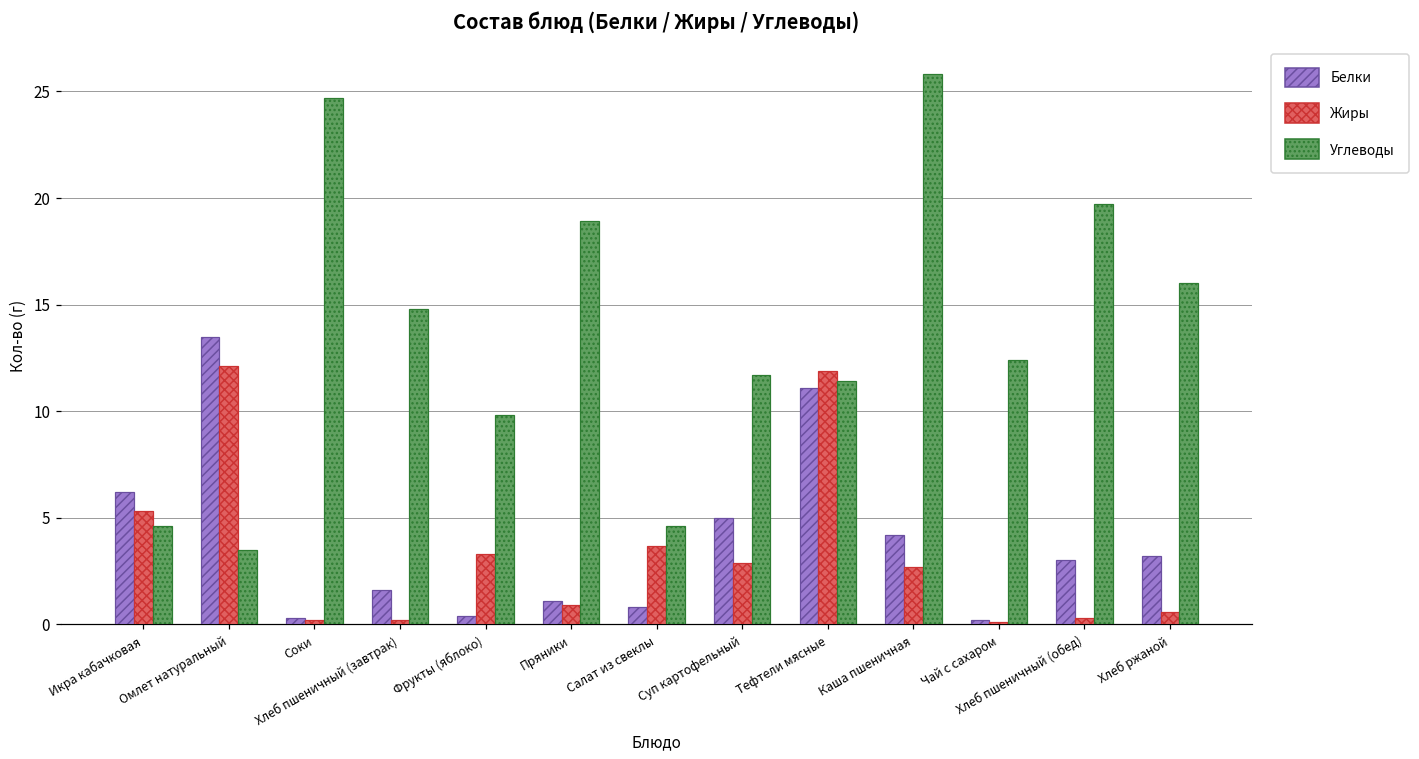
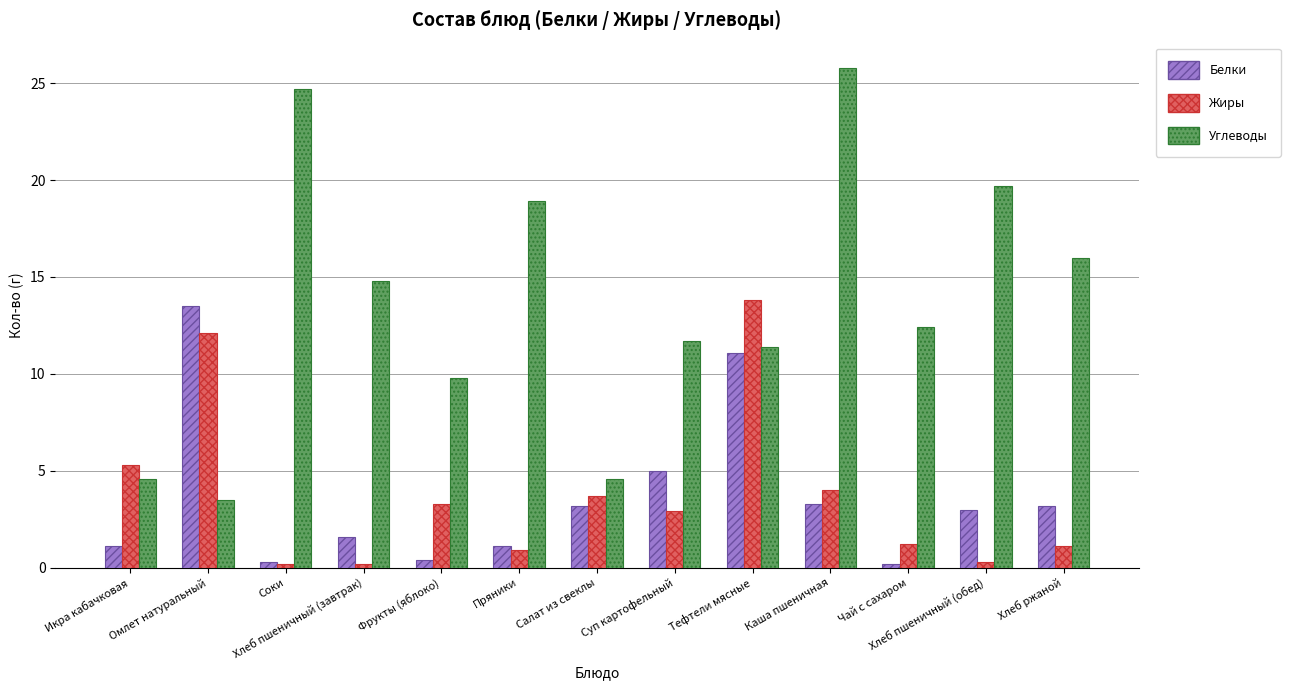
  {
    "Белки": {
-     "Икра кабачковая": 6.2,
+     "Икра кабачковая": 1.1,
      "Омлет натуральный": 13.5,
      "Соки": 0.3,
      "Хлеб пшеничный (завтрак)": 1.6,
      "Фрукты (яблоко)": 0.4,
      "Пряники": 1.1,
-     "Салат из свеклы": 0.8,
+     "Салат из свеклы": 3.2,
      "Суп картофельный": 5.0,
      "Тефтели мясные": 11.1,
-     "Каша пшеничная": 4.2,
+     "Каша пшеничная": 3.3,
      "Чай с сахаром": 0.2,
      "Хлеб пшеничный (обед)": 3.0,
      "Хлеб ржаной": 3.2
    },
    "Жиры": {
      "Икра кабачковая": 5.3,
      "Омлет натуральный": 12.1,
      "Соки": 0.2,
      "Хлеб пшеничный (завтрак)": 0.2,
      "Фрукты (яблоко)": 3.3,
      "Пряники": 0.9,
      "Салат из свеклы": 3.7,
      "Суп картофельный": 2.9,
-     "Тефтели мясные": 11.9,
-     "Каша пшеничная": 2.7,
-     "Чай с сахаром": 0.1,
+     "Тефтели мясные": 13.8,
+     "Каша пшеничная": 4.0,
+     "Чай с сахаром": 1.2,
      "Хлеб пшеничный (обед)": 0.3,
-     "Хлеб ржаной": 0.6
+     "Хлеб ржаной": 1.1
    },
    "Углеводы": {
      "Икра кабачковая": 4.6,
      "Омлет натуральный": 3.5,
      "Соки": 24.7,
      "Хлеб пшеничный (завтрак)": 14.8,
      "Фрукты (яблоко)": 9.8,
      "Пряники": 18.9,
      "Салат из свеклы": 4.6,
      "Суп картофельный": 11.7,
      "Тефтели мясные": 11.4,
      "Каша пшеничная": 25.8,
      "Чай с сахаром": 12.4,
      "Хлеб пшеничный (обед)": 19.7,
      "Хлеб ржаной": 16.0
    }
  }
